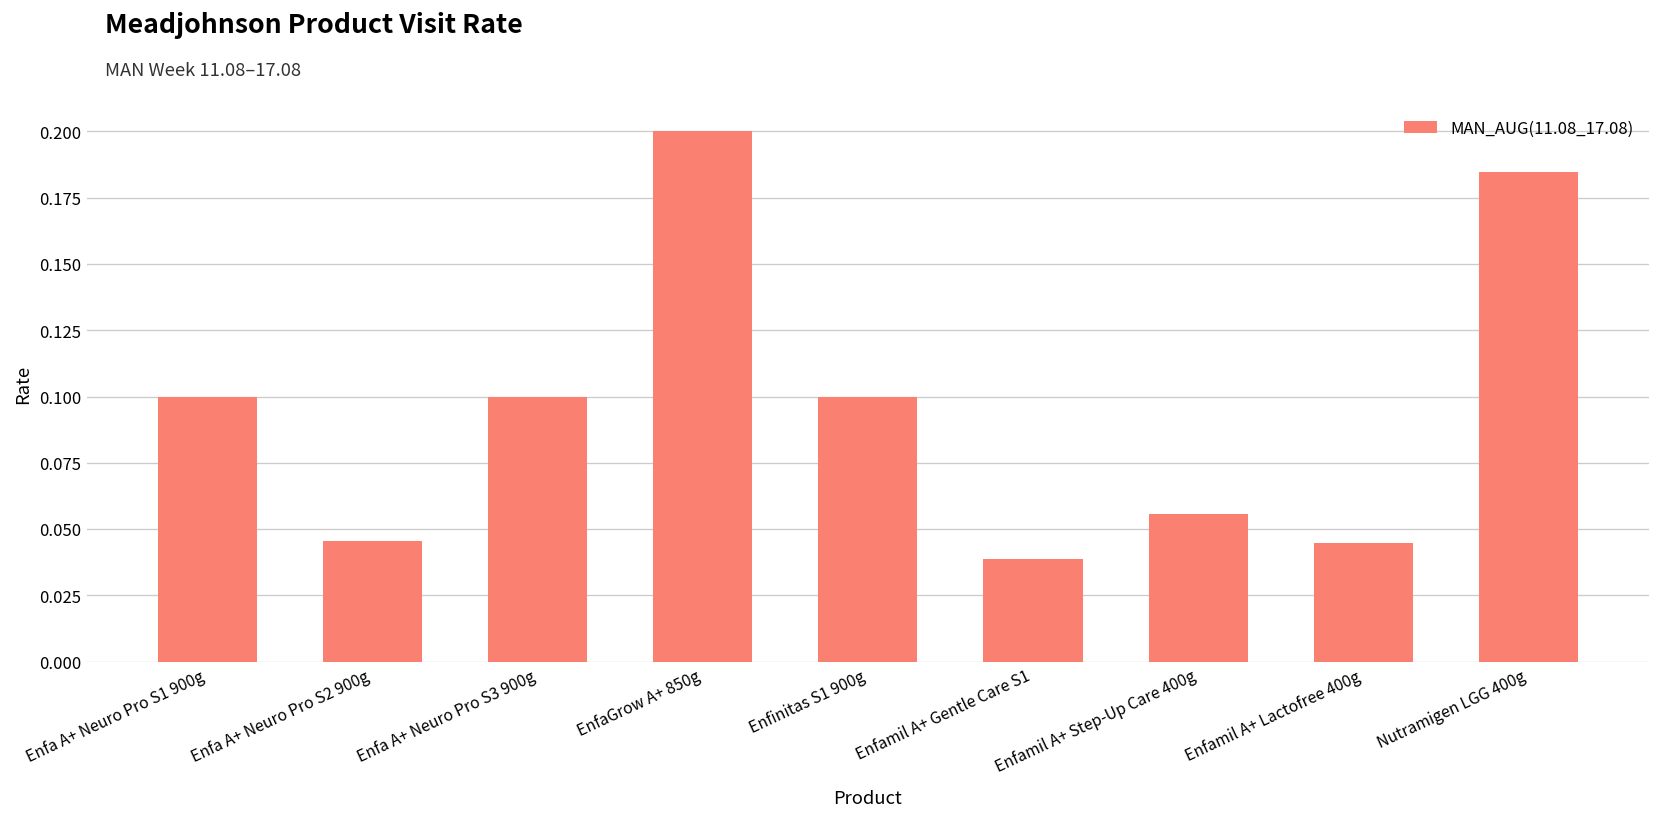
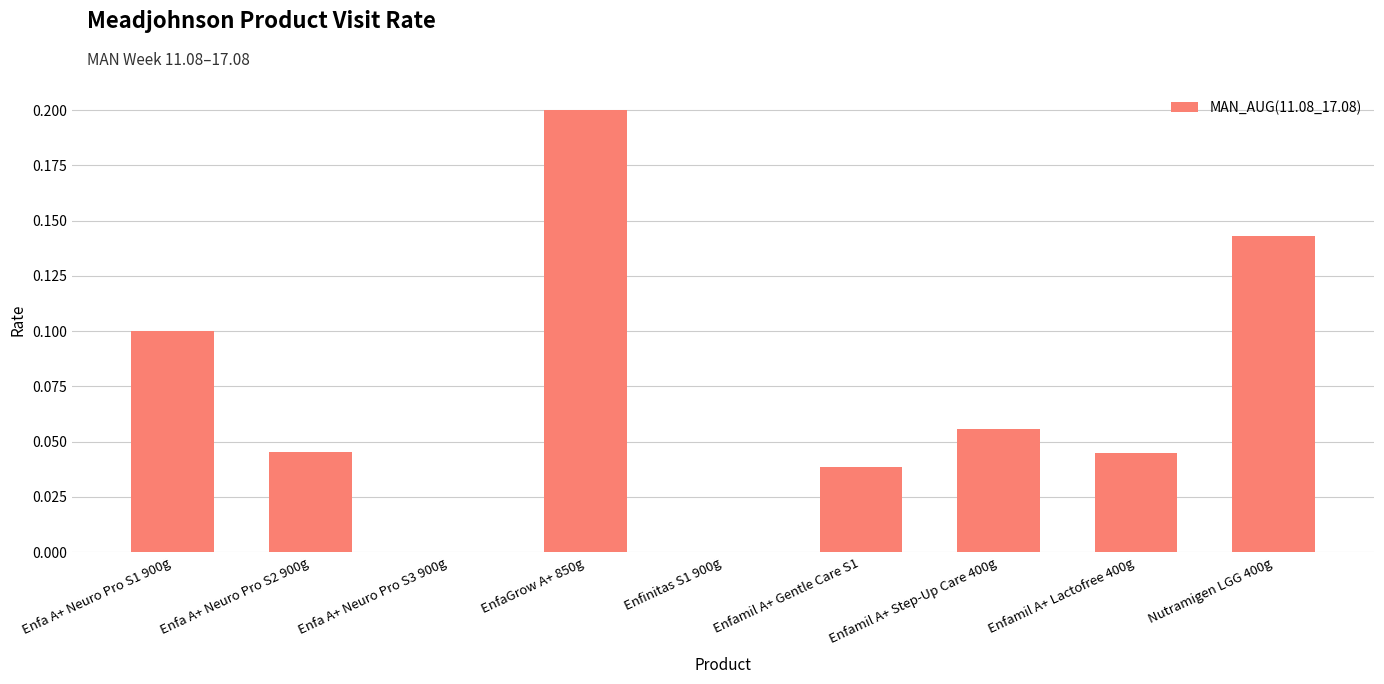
  {
    "Enfa A+ Neuro Pro S1 900g": 0.100,
    "Enfa A+ Neuro Pro S2 900g": 0.045,
-   "Enfa A+ Neuro Pro S3 900g": 0.1,
+   "Enfa A+ Neuro Pro S3 900g": 0.0,
    "EnfaGrow A+ 850g": 0.200,
-   "Enfinitas S1 900g": 0.1,
+   "Enfinitas S1 900g": 0.0,
    "Enfamil A+ Gentle Care S1": 0.039,
    "Enfamil A+ Step-Up Care 400g": 0.056,
    "Enfamil A+ Lactofree 400g": 0.045,
-   "Nutramigen LGG 400g": 0.184
+   "Nutramigen LGG 400g": 0.143
  }
